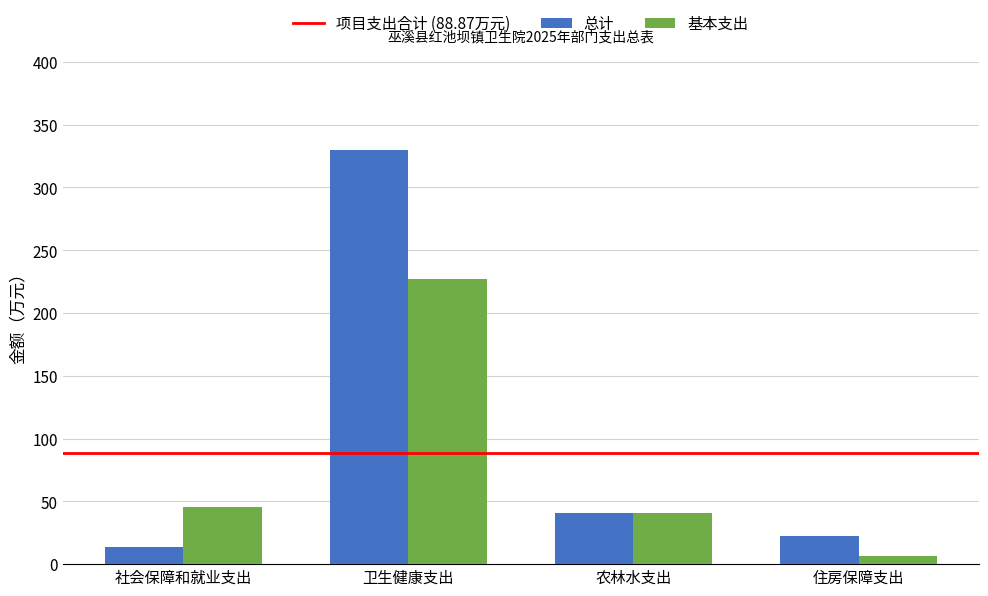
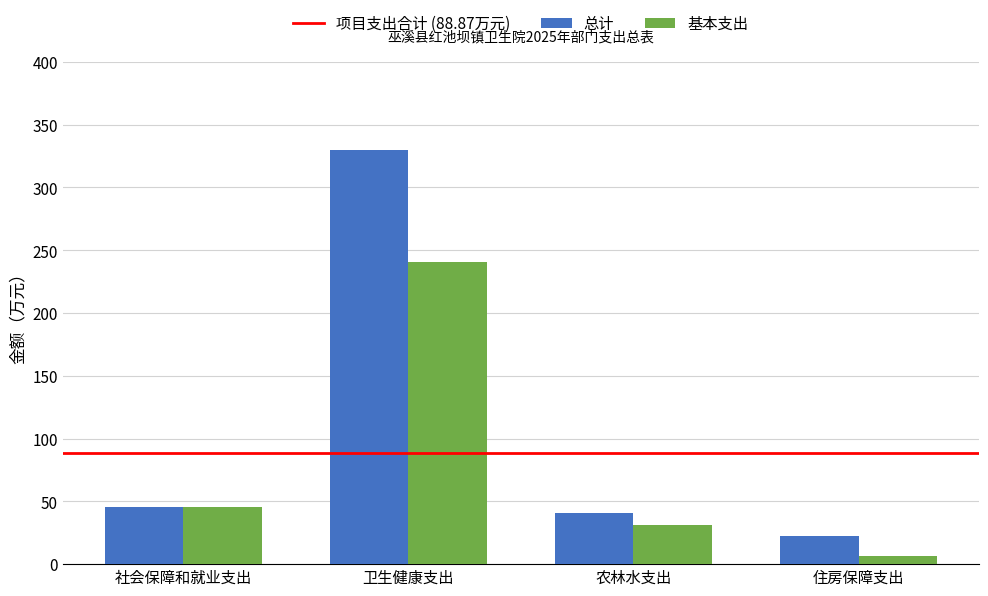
  {
    "总计": {
-     "社会保障和就业支出": 14,
+     "社会保障和就业支出": 45,
      "卫生健康支出": 330,
      "农林水支出": 41,
      "住房保障支出": 23
    },
    "基本支出": {
      "社会保障和就业支出": 45,
-     "卫生健康支出": 227,
-     "农林水支出": 41,
+     "卫生健康支出": 241,
+     "农林水支出": 31,
      "住房保障支出": 7
    }
  }
